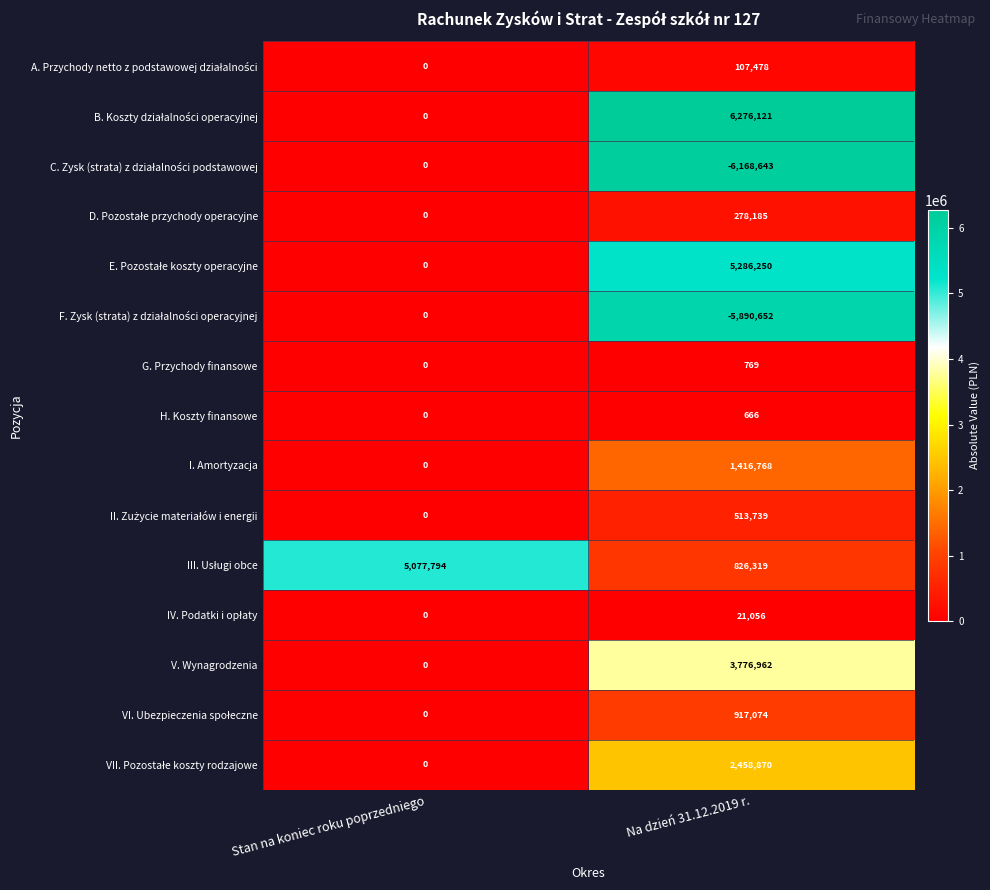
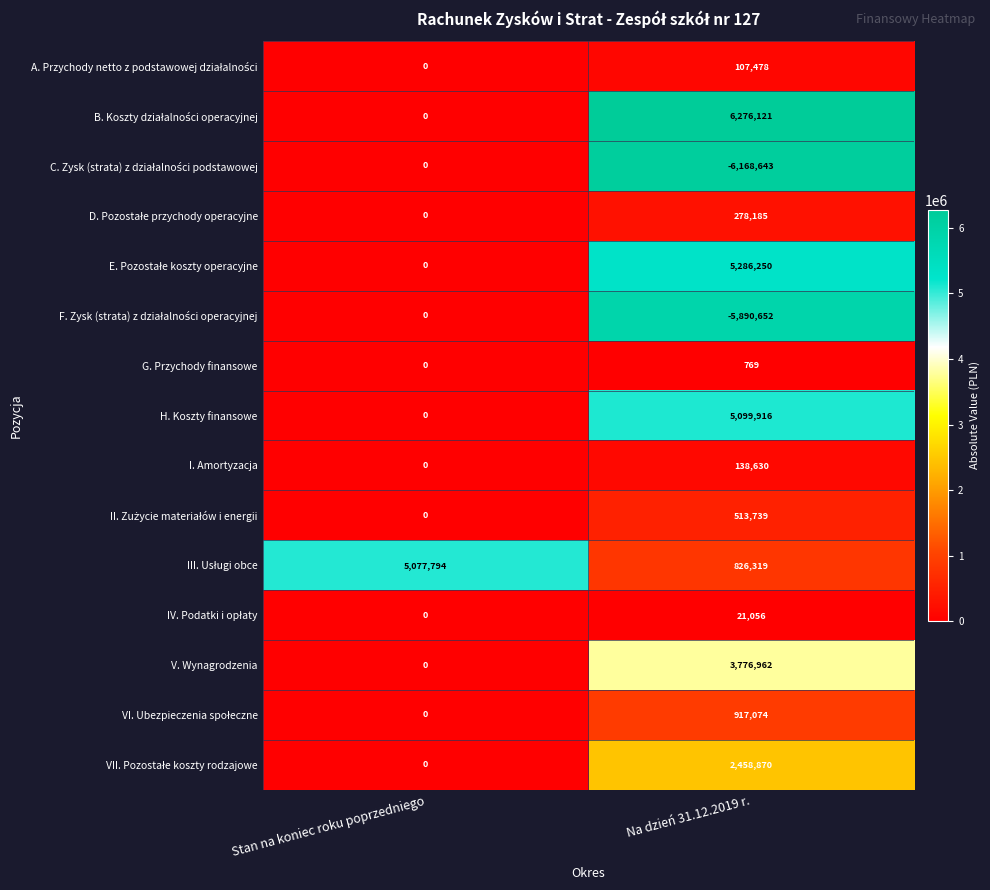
  {
    "A. Przychody netto z podstawowej działalności": {
      "Stan na koniec roku poprzedniego": "0",
      "Na dzień 31.12.2019 r.": "107,478"
    },
    "B. Koszty działalności operacyjnej": {
      "Stan na koniec roku poprzedniego": "0",
      "Na dzień 31.12.2019 r.": "6,276,121"
    },
    "C. Zysk (strata) z działalności podstawowej": {
      "Stan na koniec roku poprzedniego": "0",
      "Na dzień 31.12.2019 r.": "-6,168,643"
    },
    "D. Pozostałe przychody operacyjne": {
      "Stan na koniec roku poprzedniego": "0",
      "Na dzień 31.12.2019 r.": "278,185"
    },
    "E. Pozostałe koszty operacyjne": {
      "Stan na koniec roku poprzedniego": "0",
      "Na dzień 31.12.2019 r.": "5,286,250"
    },
    "F. Zysk (strata) z działalności operacyjnej": {
      "Stan na koniec roku poprzedniego": "0",
      "Na dzień 31.12.2019 r.": "-5,890,652"
    },
    "G. Przychody finansowe": {
      "Stan na koniec roku poprzedniego": "0",
      "Na dzień 31.12.2019 r.": "769"
    },
    "H. Koszty finansowe": {
      "Stan na koniec roku poprzedniego": "0",
-     "Na dzień 31.12.2019 r.": "666"
+     "Na dzień 31.12.2019 r.": "5,099,916"
    },
    "I. Amortyzacja": {
      "Stan na koniec roku poprzedniego": "0",
-     "Na dzień 31.12.2019 r.": "1,416,768"
+     "Na dzień 31.12.2019 r.": "138,630"
    },
    "II. Zużycie materiałów i energii": {
      "Stan na koniec roku poprzedniego": "0",
      "Na dzień 31.12.2019 r.": "513,739"
    },
    "III. Usługi obce": {
      "Stan na koniec roku poprzedniego": "5,077,794",
      "Na dzień 31.12.2019 r.": "826,319"
    },
    "IV. Podatki i opłaty": {
      "Stan na koniec roku poprzedniego": "0",
      "Na dzień 31.12.2019 r.": "21,056"
    },
    "V. Wynagrodzenia": {
      "Stan na koniec roku poprzedniego": "0",
      "Na dzień 31.12.2019 r.": "3,776,962"
    },
    "VI. Ubezpieczenia społeczne": {
      "Stan na koniec roku poprzedniego": "0",
      "Na dzień 31.12.2019 r.": "917,074"
    },
    "VII. Pozostałe koszty rodzajowe": {
      "Stan na koniec roku poprzedniego": "0",
      "Na dzień 31.12.2019 r.": "2,458,870"
    }
  }
